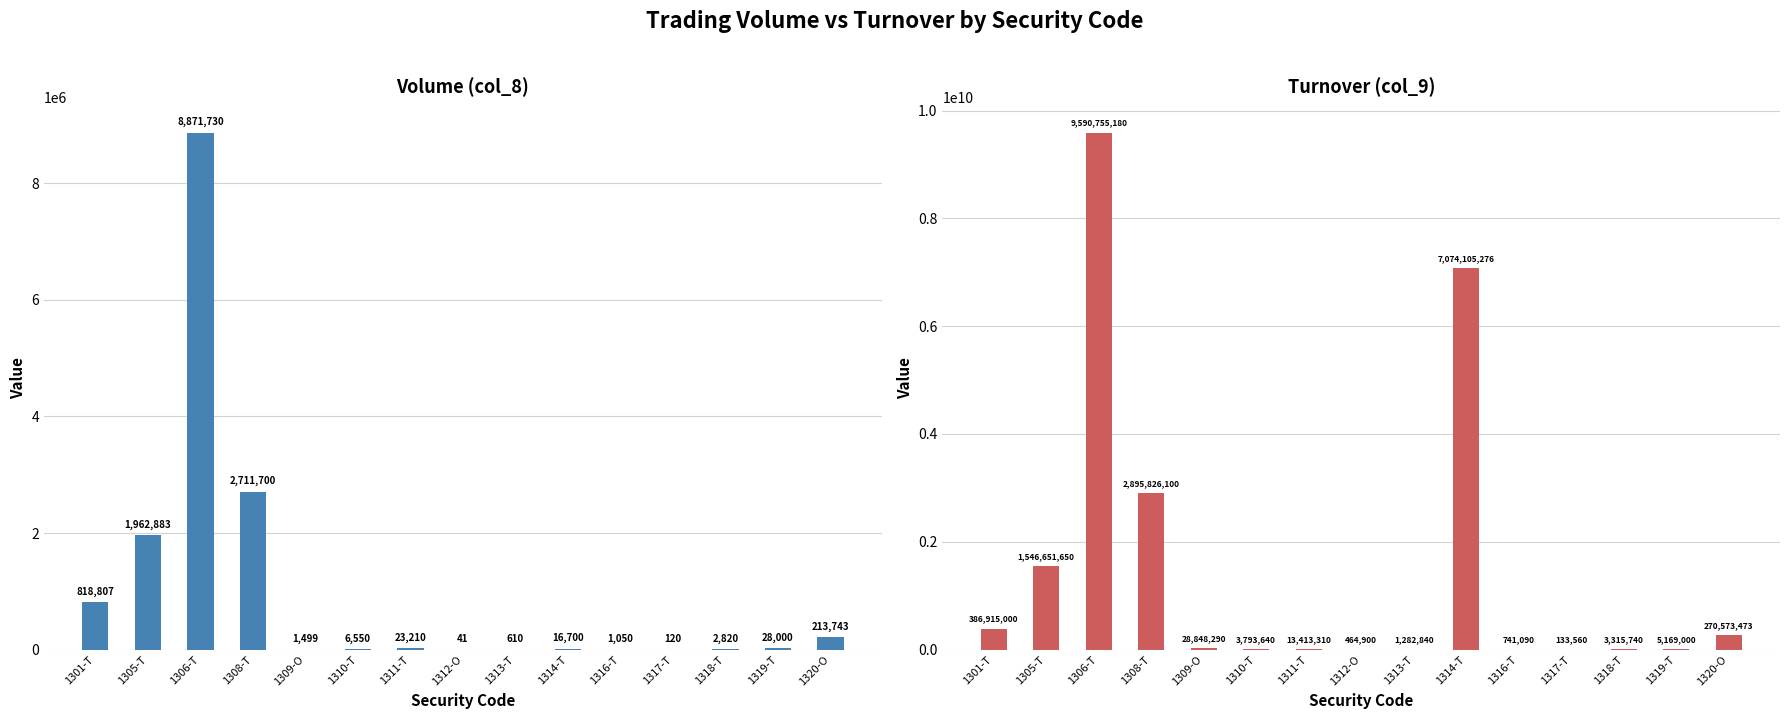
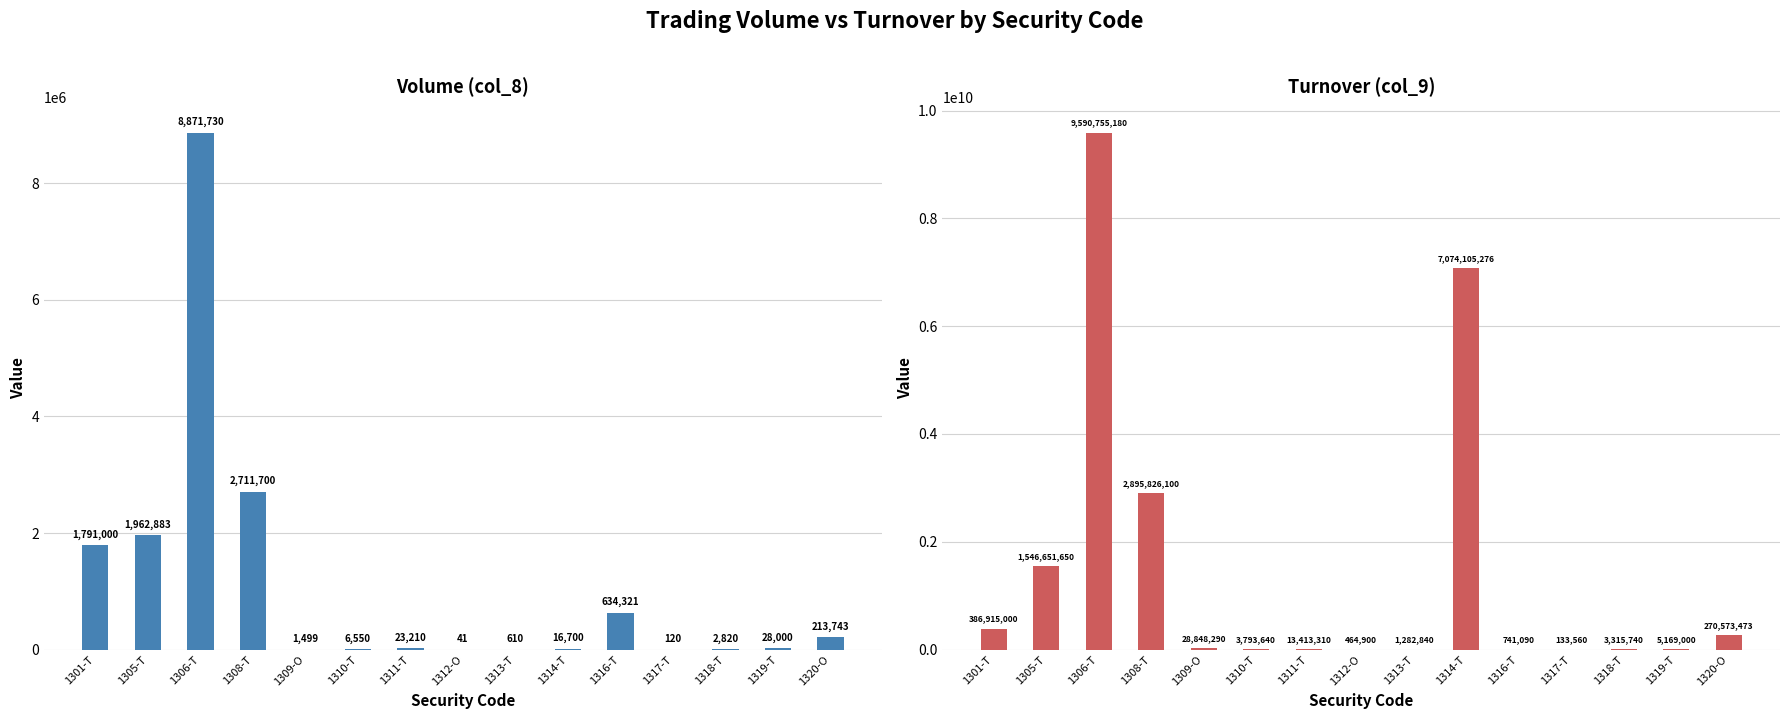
  {
    "Volume (col_8)": {
-     "1301-T": "818,807",
+     "1301-T": "1,791,000",
      "1305-T": "1,962,883",
      "1306-T": "8,871,730",
      "1308-T": "2,711,700",
      "1309-O": "1,499",
      "1310-T": "6,550",
      "1311-T": "23,210",
      "1312-O": "41",
      "1313-T": "610",
      "1314-T": "16,700",
-     "1316-T": "1,050",
+     "1316-T": "634,321",
      "1317-T": "120",
      "1318-T": "2,820",
      "1319-T": "28,000",
      "1320-O": "213,743"
    },
    "Turnover (col_9)": {
      "1301-T": "386,915,000",
      "1305-T": "1,546,651,650",
      "1306-T": "9,590,755,180",
      "1308-T": "2,895,826,100",
      "1309-O": "28,848,290",
      "1310-T": "3,793,640",
      "1311-T": "13,413,310",
      "1312-O": "464,900",
      "1313-T": "1,282,840",
      "1314-T": "7,074,105,276",
      "1316-T": "741,090",
      "1317-T": "133,560",
      "1318-T": "3,315,740",
      "1319-T": "5,169,000",
      "1320-O": "270,573,473"
    }
  }
